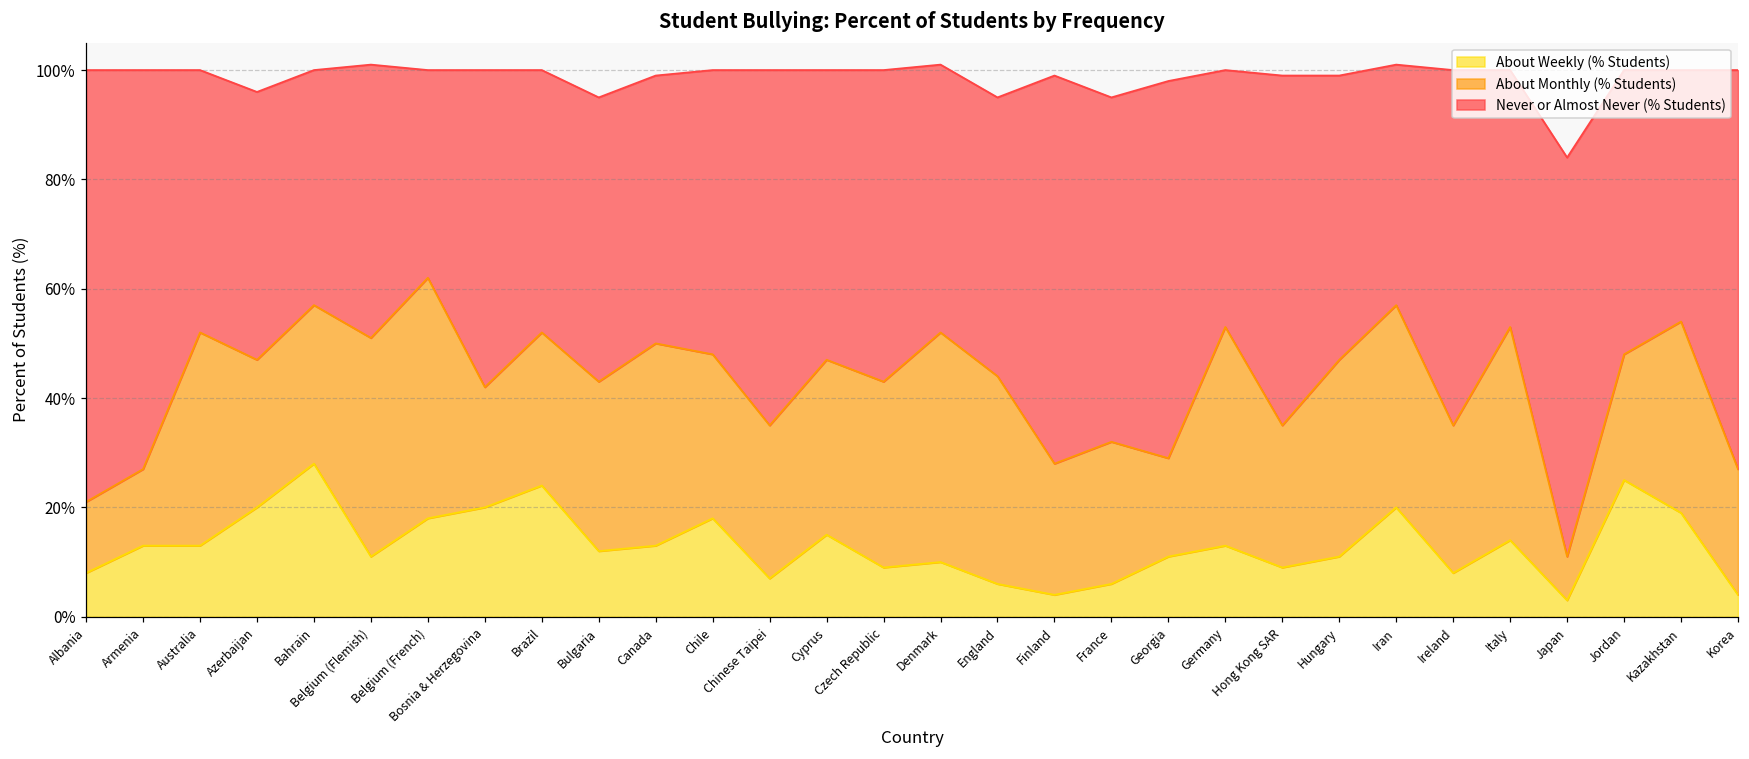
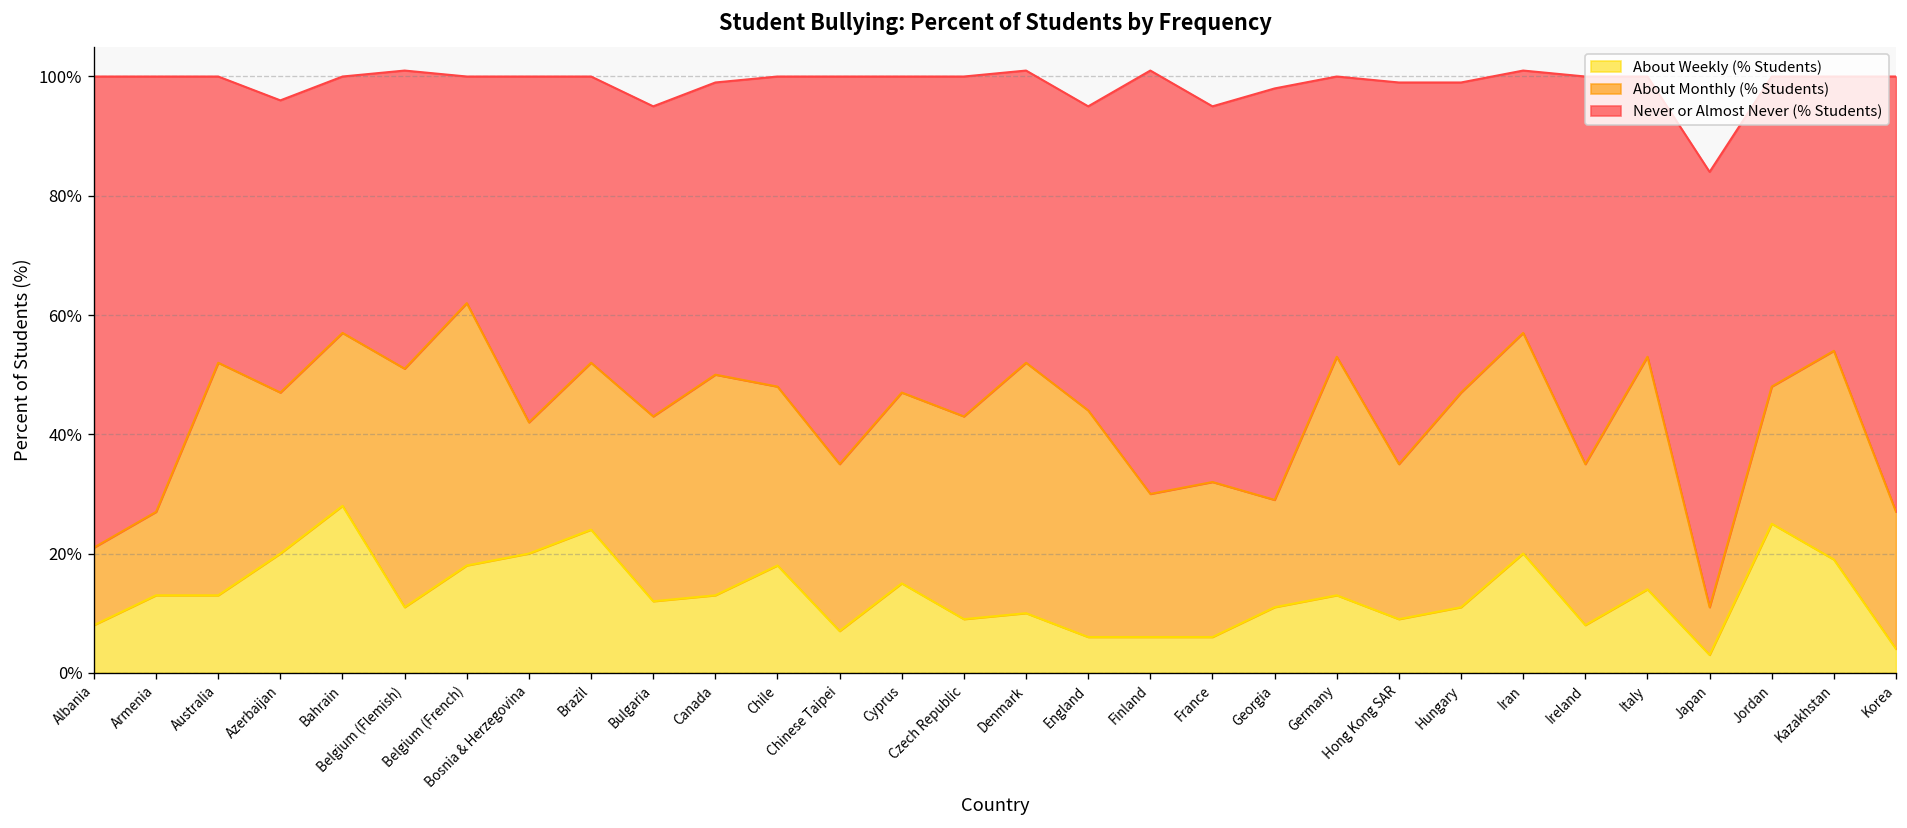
  {
    "About Weekly (% Students)": {
      "Albania": "8%",
      "Armenia": "13%",
      "Australia": "13%",
      "Azerbaijan": "20%",
      "Bahrain": "28%",
      "Belgium (Flemish)": "11%",
      "Belgium (French)": "18%",
      "Bosnia & Herzegovina": "20%",
      "Brazil": "24%",
      "Bulgaria": "12%",
      "Canada": "13%",
      "Chile": "18%",
      "Chinese Taipei": "7%",
      "Cyprus": "15%",
      "Czech Republic": "9%",
      "Denmark": "10%",
      "England": "6%",
-     "Finland": "4%",
+     "Finland": "6%",
      "France": "6%",
      "Georgia": "11%",
      "Germany": "13%",
      "Hong Kong SAR": "9%",
      "Hungary": "11%",
      "Iran": "20%",
      "Ireland": "8%",
      "Italy": "14%",
      "Japan": "3%",
      "Jordan": "25%",
      "Kazakhstan": "19%",
      "Korea": "4%"
    },
    "About Monthly (% Students)": {
      "Albania": "13%",
      "Armenia": "14%",
      "Australia": "39%",
      "Azerbaijan": "27%",
      "Bahrain": "29%",
      "Belgium (Flemish)": "40%",
      "Belgium (French)": "44%",
      "Bosnia & Herzegovina": "22%",
      "Brazil": "28%",
      "Bulgaria": "31%",
      "Canada": "37%",
      "Chile": "30%",
      "Chinese Taipei": "28%",
      "Cyprus": "32%",
      "Czech Republic": "34%",
      "Denmark": "42%",
      "England": "38%",
      "Finland": "24%",
      "France": "26%",
      "Georgia": "18%",
      "Germany": "40%",
      "Hong Kong SAR": "26%",
      "Hungary": "36%",
      "Iran": "37%",
      "Ireland": "27%",
      "Italy": "39%",
      "Japan": "8%",
      "Jordan": "23%",
      "Kazakhstan": "35%",
      "Korea": "23%"
    },
    "Never or Almost Never (% Students)": {
      "Albania": "79%",
      "Armenia": "73%",
      "Australia": "48%",
      "Azerbaijan": "49%",
      "Bahrain": "43%",
      "Belgium (Flemish)": "50%",
      "Belgium (French)": "38%",
      "Bosnia & Herzegovina": "58%",
      "Brazil": "48%",
      "Bulgaria": "52%",
      "Canada": "49%",
      "Chile": "52%",
      "Chinese Taipei": "65%",
      "Cyprus": "53%",
      "Czech Republic": "57%",
      "Denmark": "49%",
      "England": "51%",
      "Finland": "71%",
      "France": "63%",
      "Georgia": "69%",
      "Germany": "47%",
      "Hong Kong SAR": "64%",
      "Hungary": "52%",
      "Iran": "44%",
      "Japan": "73%",
      "Korea": "73%"
    }
  }
